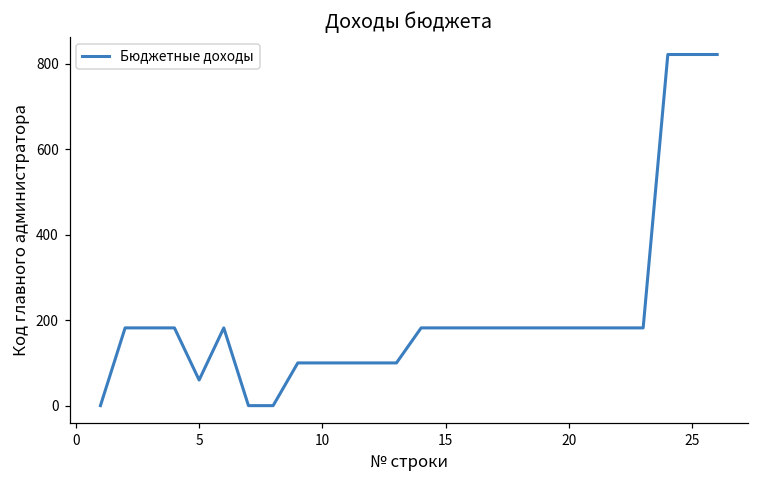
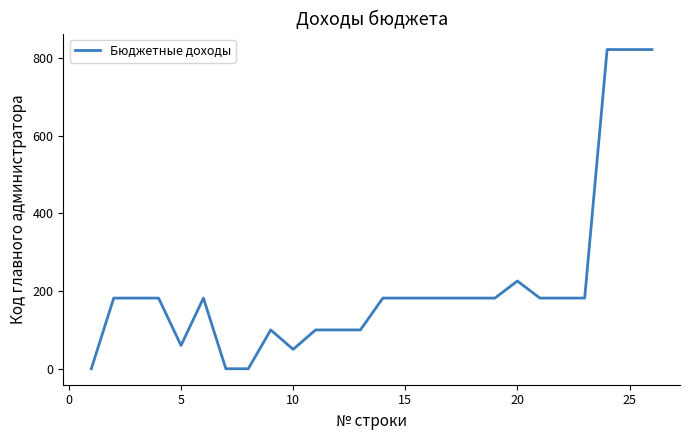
  {
    "5": 60,
-   "10": 100,
+   "10": 50,
    "15": 180,
-   "20": 180,
+   "20": 230,
    "25": 820
  }
